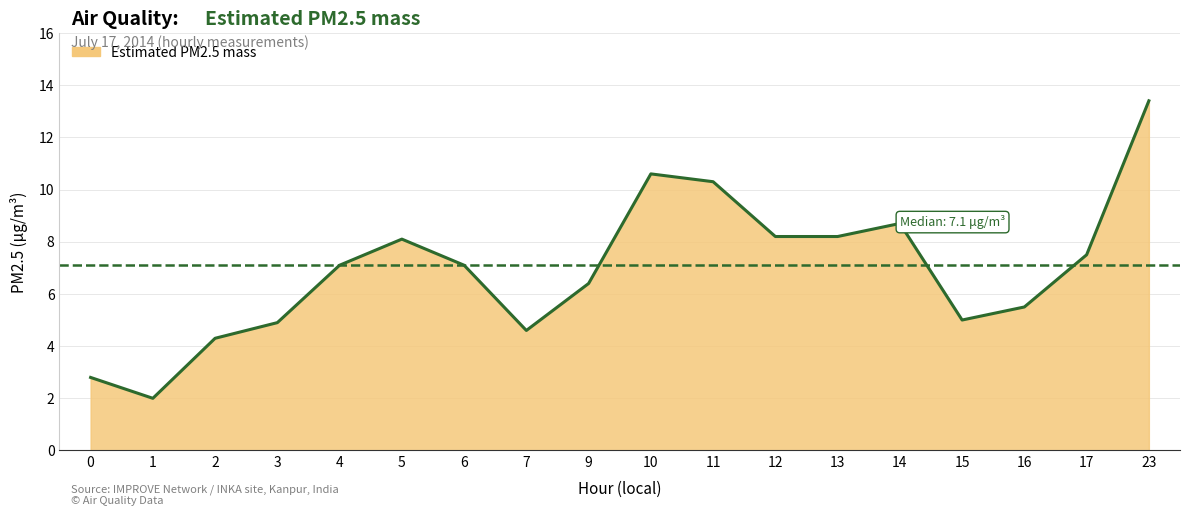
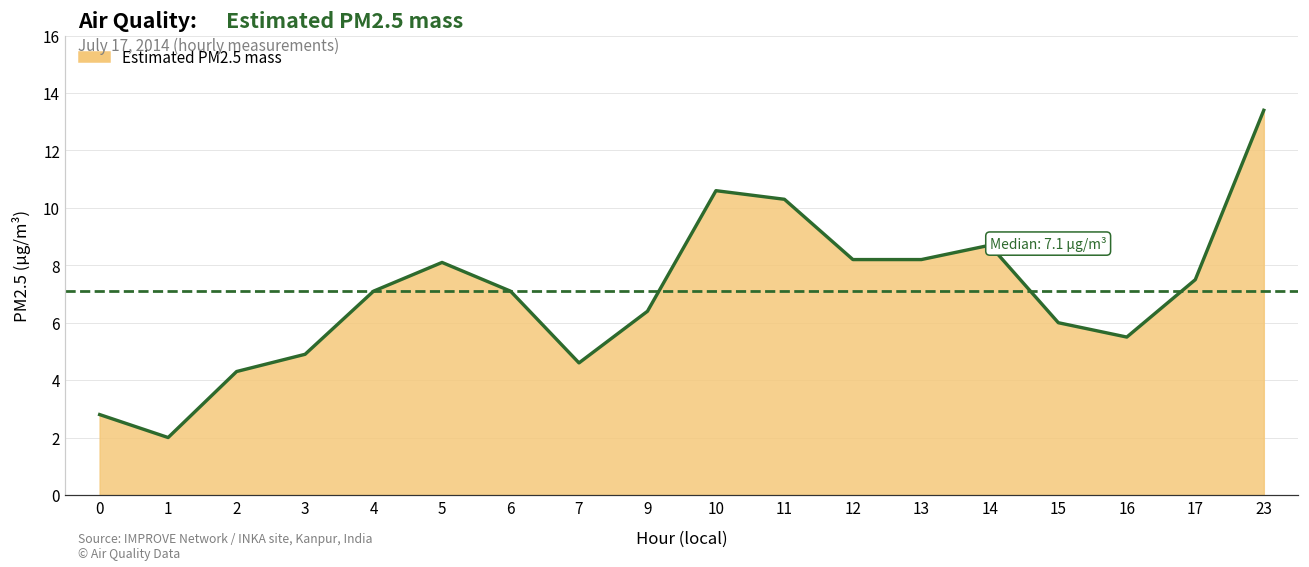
  {
    "0": 2.8,
    "1": 2,
    "2": 4.3,
    "3": 4.9,
    "4": 7.1,
    "5": 8.1,
    "6": 7.1,
    "7": 4.6,
    "9": 6.4,
    "10": 10.6,
    "11": 10.3,
    "12": 8.2,
    "13": 8.2,
-   "15": 5,
+   "15": 6,
    "16": 5.5,
    "17": 7.5,
    "23": 13.4
  }
